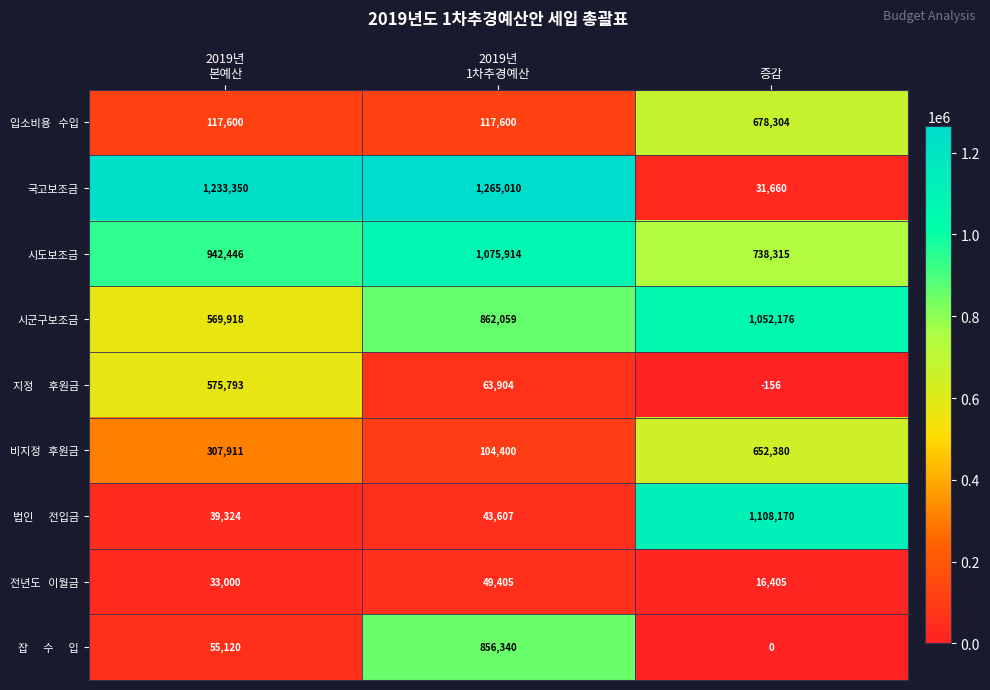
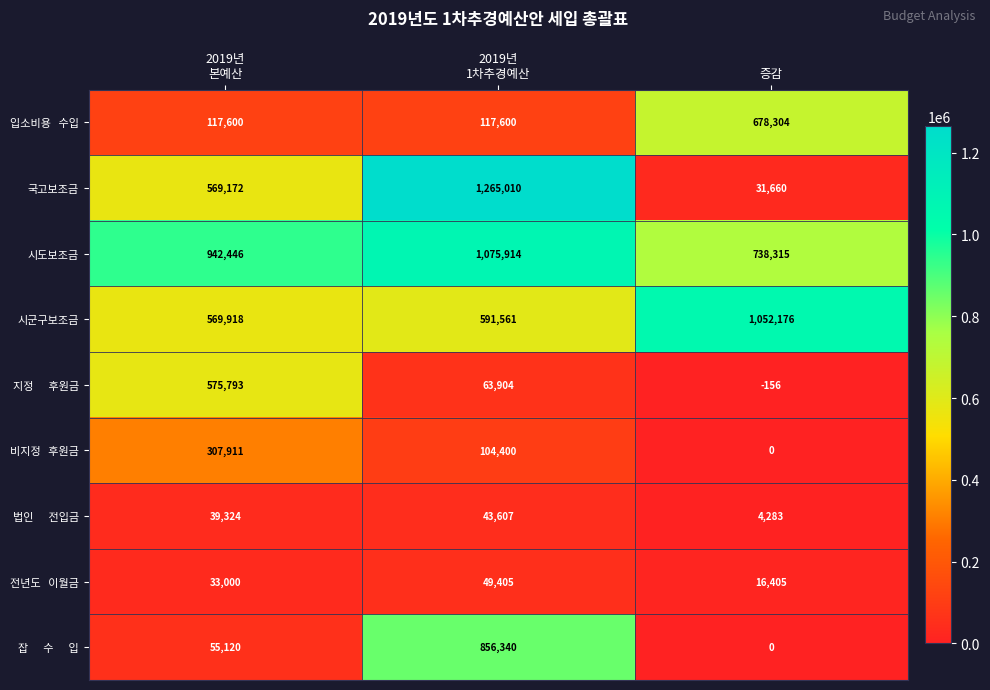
  {
    "입소비용 수입": {
      "2019년 본예산": "117,600",
      "2019년 1차추경예산": "117,600",
      "증감": "678,304"
    },
    "국고보조금": {
-     "2019년 본예산": "1,233,350",
+     "2019년 본예산": "569,172",
      "2019년 1차추경예산": "1,265,010",
      "증감": "31,660"
    },
    "시도보조금": {
      "2019년 본예산": "942,446",
      "2019년 1차추경예산": "1,075,914",
      "증감": "738,315"
    },
    "시군구보조금": {
      "2019년 본예산": "569,918",
-     "2019년 1차추경예산": "862,059",
+     "2019년 1차추경예산": "591,561",
      "증감": "1,052,176"
    },
    "지정 후원금": {
      "2019년 본예산": "575,793",
      "2019년 1차추경예산": "63,904",
      "증감": "-156"
    },
    "비지정 후원금": {
      "2019년 본예산": "307,911",
      "2019년 1차추경예산": "104,400",
-     "증감": "652,380"
+     "증감": "0"
    },
    "법인 전입금": {
      "2019년 본예산": "39,324",
      "2019년 1차추경예산": "43,607",
-     "증감": "1,108,170"
+     "증감": "4,283"
    },
    "전년도 이월금": {
      "2019년 본예산": "33,000",
      "2019년 1차추경예산": "49,405",
      "증감": "16,405"
    },
    "잡 수 입": {
      "2019년 본예산": "55,120",
      "2019년 1차추경예산": "856,340",
      "증감": "0"
    }
  }
